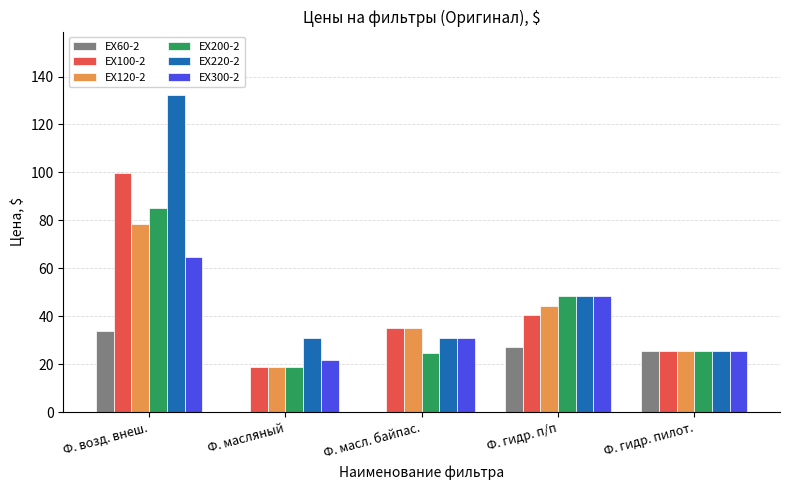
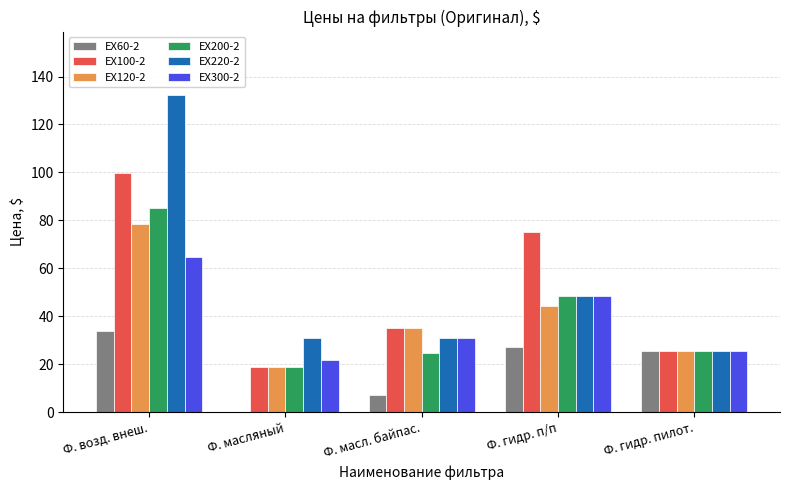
  {
    "EX60-2": {
      "Ф. возд. внеш.": 34,
      "Ф. масляный": 0,
-     "Ф. масл. байпас.": 0,
+     "Ф. масл. байпас.": 7,
      "Ф. гидр. п/п": 27,
      "Ф. гидр. пилот.": 26
    },
    "EX100-2": {
      "Ф. возд. внеш.": 100,
      "Ф. масляный": 19,
      "Ф. масл. байпас.": 35,
-     "Ф. гидр. п/п": 41,
+     "Ф. гидр. п/п": 75,
      "Ф. гидр. пилот.": 26
    },
    "EX120-2": {
      "Ф. возд. внеш.": 78,
      "Ф. масляный": 19,
      "Ф. масл. байпас.": 35,
      "Ф. гидр. п/п": 44,
      "Ф. гидр. пилот.": 26
    },
    "EX200-2": {
      "Ф. возд. внеш.": 85,
      "Ф. масляный": 19,
      "Ф. масл. байпас.": 25,
      "Ф. гидр. п/п": 49,
      "Ф. гидр. пилот.": 26
    },
    "EX220-2": {
      "Ф. возд. внеш.": 132,
      "Ф. масляный": 31,
      "Ф. масл. байпас.": 31,
      "Ф. гидр. п/п": 49,
      "Ф. гидр. пилот.": 26
    },
    "EX300-2": {
      "Ф. возд. внеш.": 65,
      "Ф. масляный": 22,
      "Ф. масл. байпас.": 31,
      "Ф. гидр. п/п": 49,
      "Ф. гидр. пилот.": 26
    }
  }
